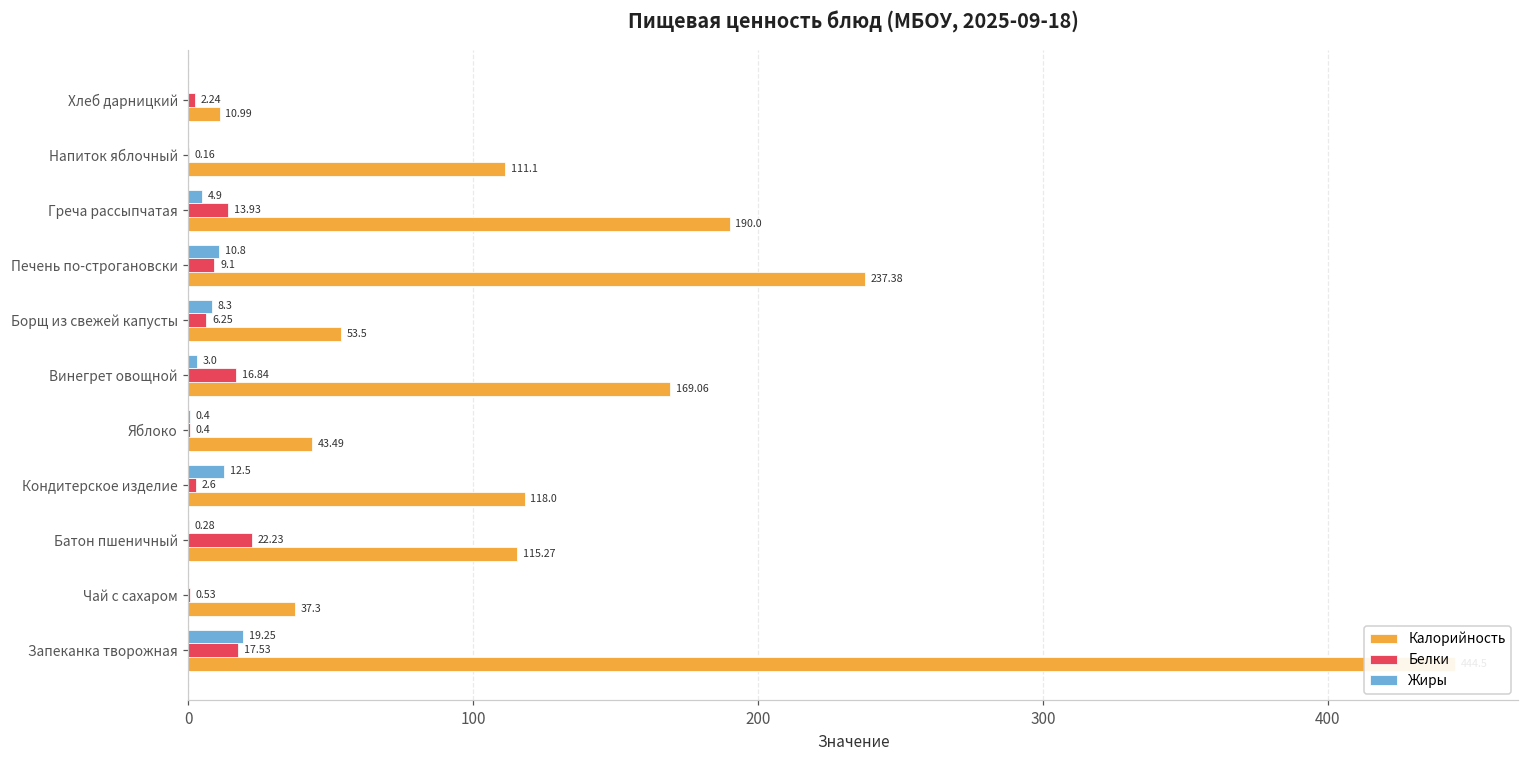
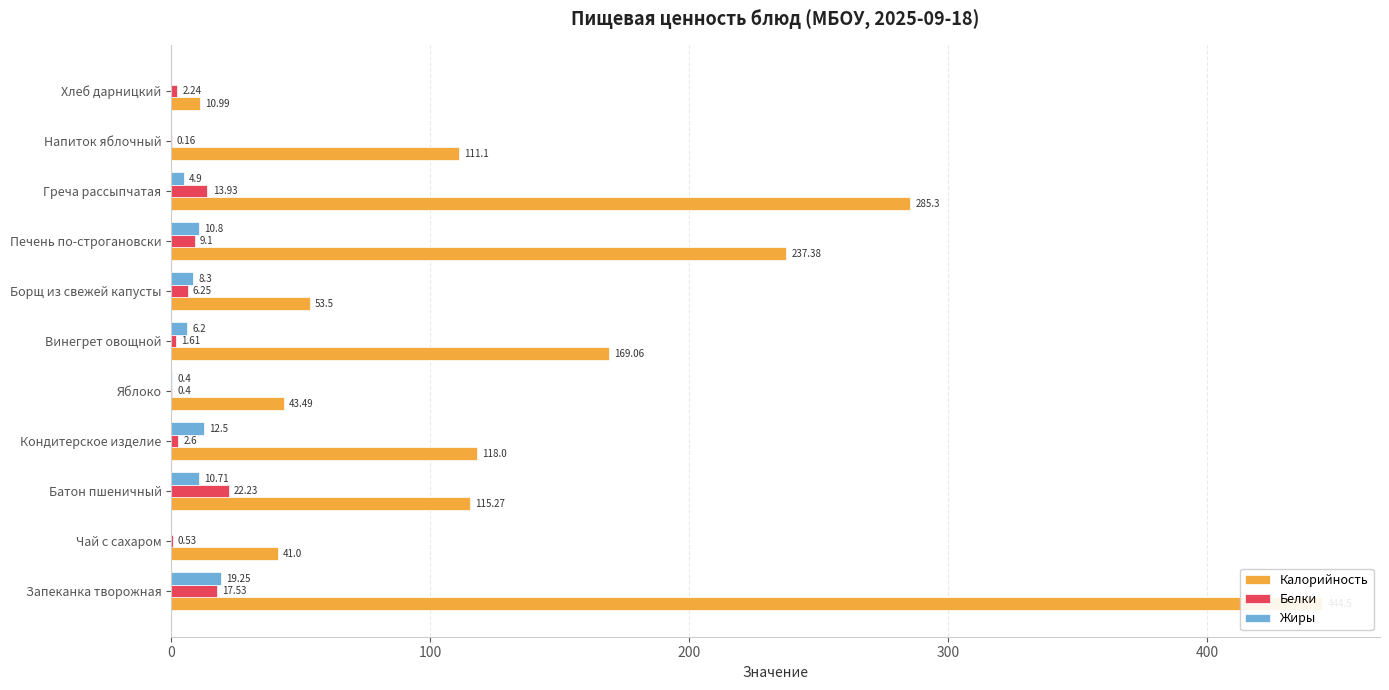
  {
    "Калорийность": {
      "Хлеб дарницкий": 10.99,
      "Напиток яблочный": 111.1,
-     "Греча рассыпчатая": 190.0,
+     "Греча рассыпчатая": 285.3,
      "Печень по-строгановски": 237.38,
      "Борщ из свежей капусты": 53.5,
      "Винегрет овощной": 169.06,
      "Яблоко": 43.49,
      "Кондитерское изделие": 118.0,
      "Батон пшеничный": 115.27,
-     "Чай с сахаром": 37.3
+     "Чай с сахаром": 41.0
    },
    "Белки": {
      "Хлеб дарницкий": 2.24,
      "Напиток яблочный": 0.16,
      "Греча рассыпчатая": 13.93,
      "Печень по-строгановски": 9.1,
      "Борщ из свежей капусты": 6.25,
-     "Винегрет овощной": 16.84,
+     "Винегрет овощной": 1.61,
      "Яблоко": 0.4,
      "Кондитерское изделие": 2.6,
      "Батон пшеничный": 22.23,
      "Чай с сахаром": 0.53,
      "Запеканка творожная": 17.53
    },
    "Жиры": {
      "Греча рассыпчатая": 4.9,
      "Печень по-строгановски": 10.8,
      "Борщ из свежей капусты": 8.3,
-     "Винегрет овощной": 3.0,
+     "Винегрет овощной": 6.2,
      "Яблоко": 0.4,
      "Кондитерское изделие": 12.5,
-     "Батон пшеничный": 0.28,
+     "Батон пшеничный": 10.71,
      "Запеканка творожная": 19.25
    }
  }
